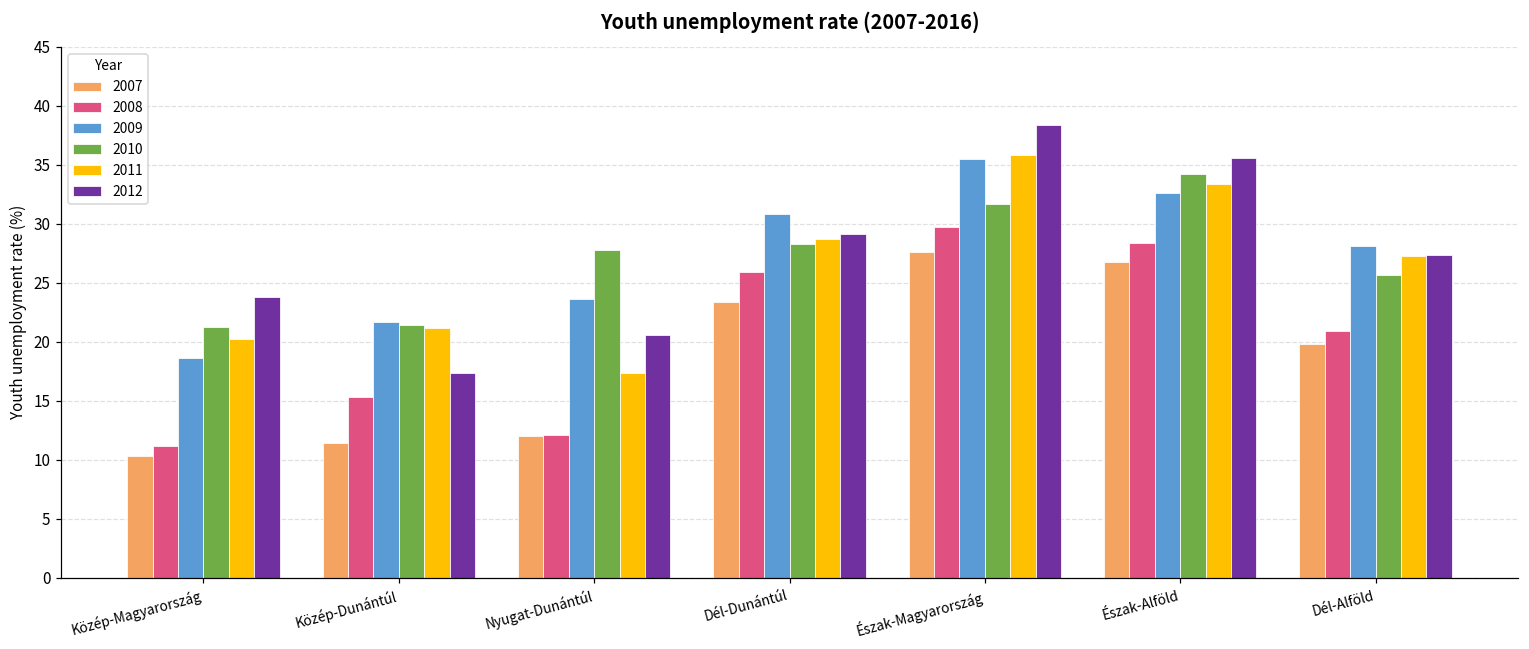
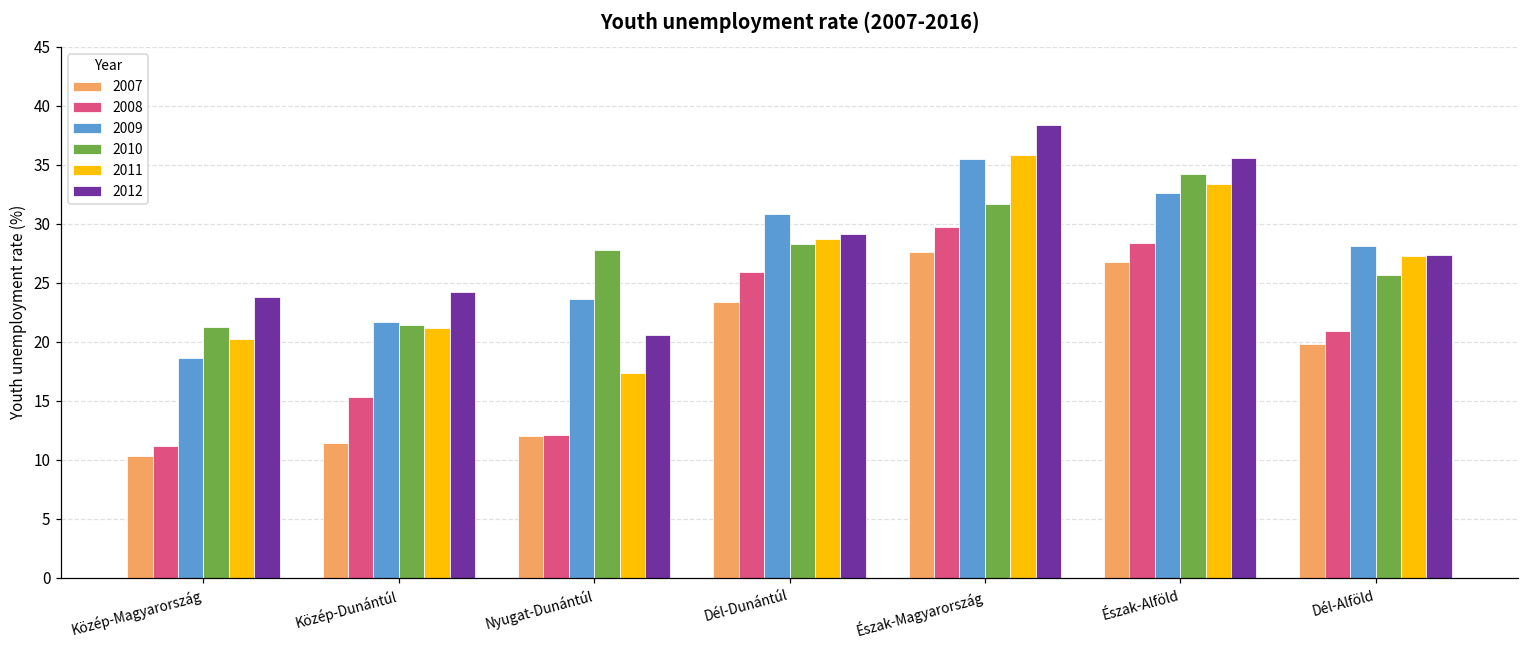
  {
    "2007": {
      "Közép-Magyarország": 10.3,
      "Közép-Dunántúl": 11.4,
      "Nyugat-Dunántúl": 12.0,
      "Dél-Dunántúl": 23.4,
      "Észak-Magyarország": 27.6,
      "Észak-Alföld": 26.8,
      "Dél-Alföld": 19.8
    },
    "2008": {
      "Közép-Magyarország": 11.2,
      "Közép-Dunántúl": 15.3,
      "Nyugat-Dunántúl": 12.1,
      "Dél-Dunántúl": 25.9,
      "Észak-Magyarország": 29.7,
      "Észak-Alföld": 28.4,
      "Dél-Alföld": 20.9
    },
    "2009": {
      "Közép-Magyarország": 18.6,
      "Közép-Dunántúl": 21.7,
      "Nyugat-Dunántúl": 23.6,
      "Dél-Dunántúl": 30.8,
      "Észak-Magyarország": 35.5,
      "Észak-Alföld": 32.6,
      "Dél-Alföld": 28.1
    },
    "2010": {
      "Közép-Magyarország": 21.3,
      "Közép-Dunántúl": 21.4,
      "Nyugat-Dunántúl": 27.8,
      "Dél-Dunántúl": 28.3,
      "Észak-Magyarország": 31.7,
      "Észak-Alföld": 34.2,
      "Dél-Alföld": 25.7
    },
    "2011": {
      "Közép-Magyarország": 20.2,
      "Közép-Dunántúl": 21.2,
      "Nyugat-Dunántúl": 17.4,
      "Dél-Dunántúl": 28.7,
      "Észak-Magyarország": 35.8,
      "Észak-Alföld": 33.4,
      "Dél-Alföld": 27.3
    },
    "2012": {
      "Közép-Magyarország": 23.8,
-     "Közép-Dunántúl": 17.4,
+     "Közép-Dunántúl": 24.2,
      "Nyugat-Dunántúl": 20.6,
      "Dél-Dunántúl": 29.1,
      "Észak-Magyarország": 38.4,
      "Észak-Alföld": 35.6,
      "Dél-Alföld": 27.4
    }
  }
